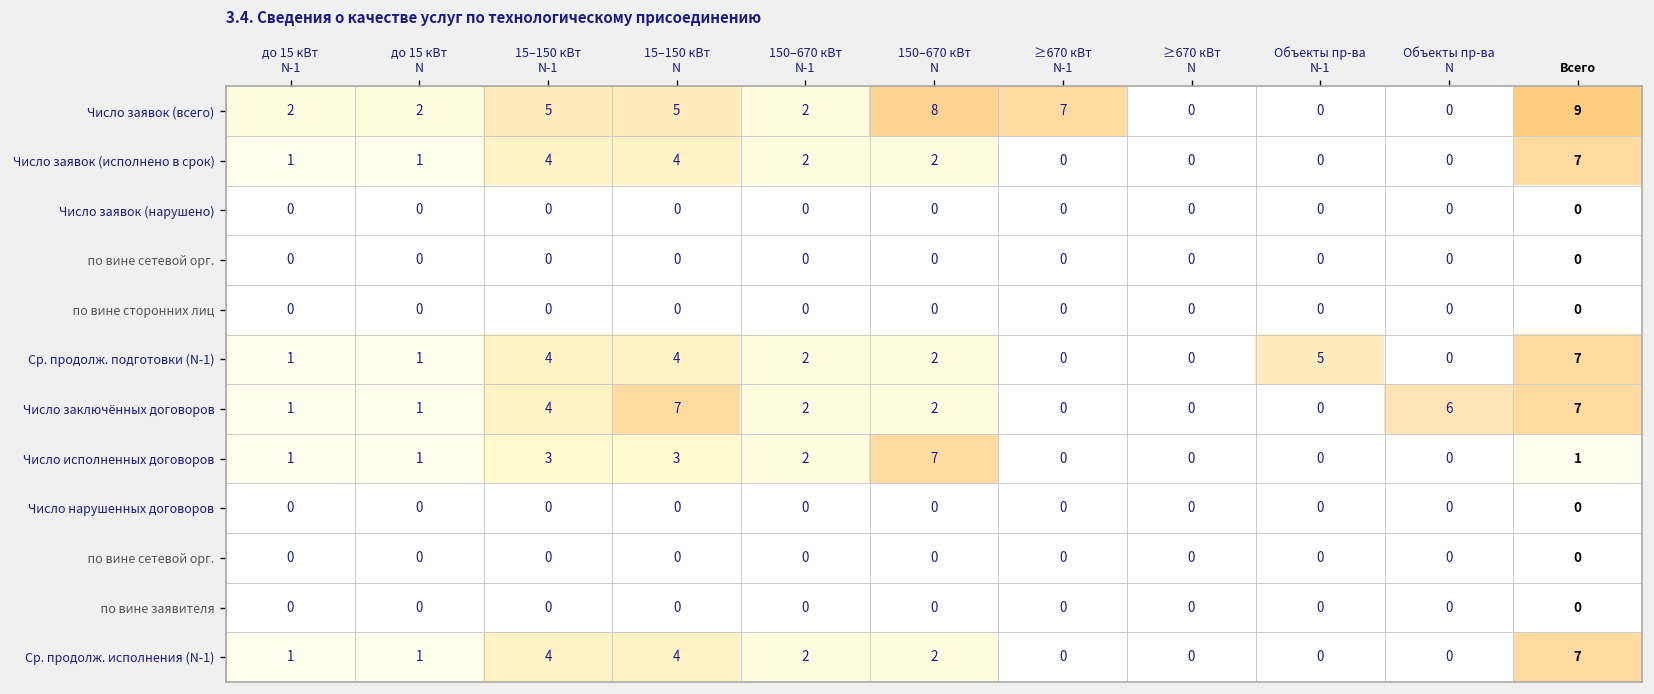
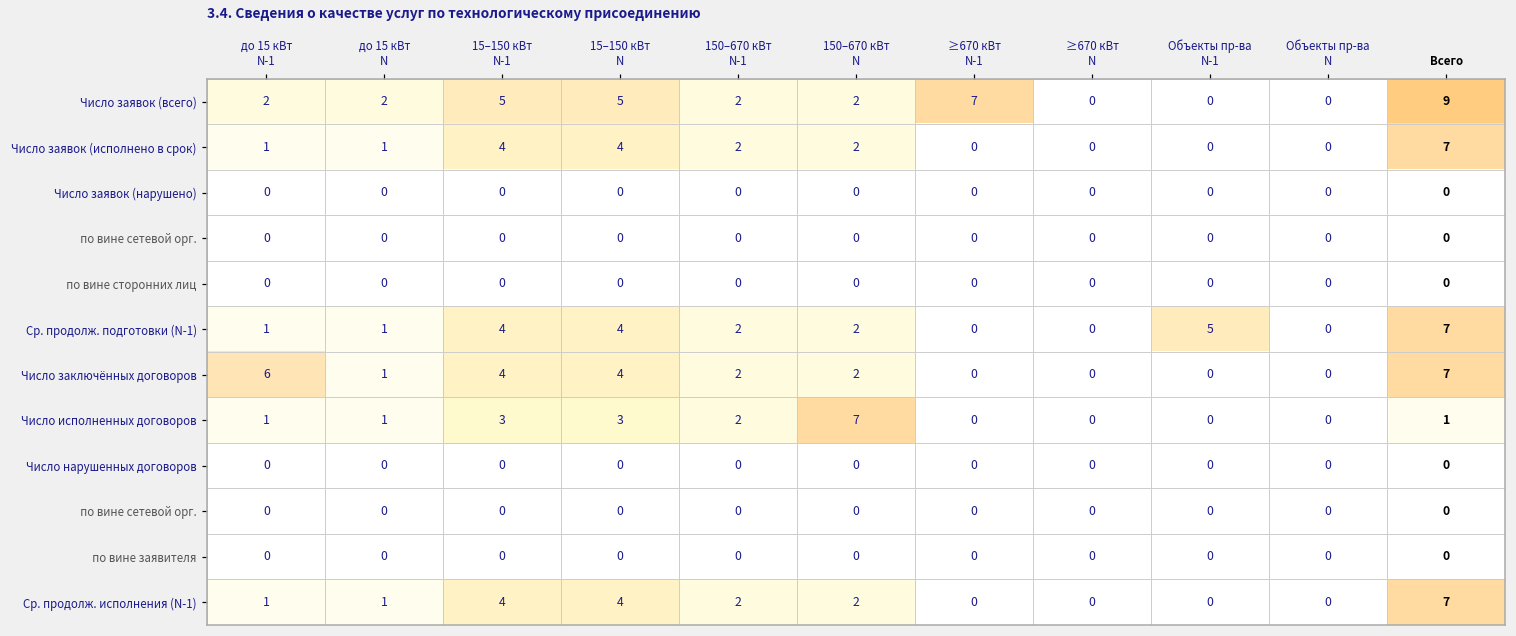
  {
    "Число заявок (всего)": {
      "до 15 кВт N-1": 2,
      "до 15 кВт N": 2,
      "15–150 кВт N-1": 5,
      "15–150 кВт N": 5,
      "150–670 кВт N-1": 2,
-     "150–670 кВт N": 8,
+     "150–670 кВт N": 2,
      "≥670 кВт N-1": 7,
      "≥670 кВт N": 0,
      "Объекты пр-ва N-1": 0,
      "Объекты пр-ва N": 0,
      "Всего": 9
    },
    "Число заявок (исполнено в срок)": {
      "до 15 кВт N-1": 1,
      "до 15 кВт N": 1,
      "15–150 кВт N-1": 4,
      "15–150 кВт N": 4,
      "150–670 кВт N-1": 2,
      "150–670 кВт N": 2,
      "≥670 кВт N-1": 0,
      "≥670 кВт N": 0,
      "Объекты пр-ва N-1": 0,
      "Объекты пр-ва N": 0,
      "Всего": 7
    },
    "Число заявок (нарушено)": {
      "до 15 кВт N-1": 0,
      "до 15 кВт N": 0,
      "15–150 кВт N-1": 0,
      "15–150 кВт N": 0,
      "150–670 кВт N-1": 0,
      "150–670 кВт N": 0,
      "≥670 кВт N-1": 0,
      "≥670 кВт N": 0,
      "Объекты пр-ва N-1": 0,
      "Объекты пр-ва N": 0,
      "Всего": 0
    },
    "по вине сторонних лиц": {
      "до 15 кВт N-1": 0,
      "до 15 кВт N": 0,
      "15–150 кВт N-1": 0,
      "15–150 кВт N": 0,
      "150–670 кВт N-1": 0,
      "150–670 кВт N": 0,
      "≥670 кВт N-1": 0,
      "≥670 кВт N": 0,
      "Объекты пр-ва N-1": 0,
      "Объекты пр-ва N": 0,
      "Всего": 0
    },
    "Ср. продолж. подготовки (N-1)": {
      "до 15 кВт N-1": 1,
      "до 15 кВт N": 1,
      "15–150 кВт N-1": 4,
      "15–150 кВт N": 4,
      "150–670 кВт N-1": 2,
      "150–670 кВт N": 2,
      "≥670 кВт N-1": 0,
      "≥670 кВт N": 0,
      "Объекты пр-ва N-1": 5,
      "Объекты пр-ва N": 0,
      "Всего": 7
    },
    "Число заключённых договоров": {
-     "до 15 кВт N-1": 1,
+     "до 15 кВт N-1": 6,
      "до 15 кВт N": 1,
      "15–150 кВт N-1": 4,
-     "15–150 кВт N": 7,
+     "15–150 кВт N": 4,
      "150–670 кВт N-1": 2,
      "150–670 кВт N": 2,
      "≥670 кВт N-1": 0,
      "≥670 кВт N": 0,
      "Объекты пр-ва N-1": 0,
-     "Объекты пр-ва N": 6,
+     "Объекты пр-ва N": 0,
      "Всего": 7
    },
    "Число исполненных договоров": {
      "до 15 кВт N-1": 1,
      "до 15 кВт N": 1,
      "15–150 кВт N-1": 3,
      "15–150 кВт N": 3,
      "150–670 кВт N-1": 2,
      "150–670 кВт N": 7,
      "≥670 кВт N-1": 0,
      "≥670 кВт N": 0,
      "Объекты пр-ва N-1": 0,
      "Объекты пр-ва N": 0,
      "Всего": 1
    },
    "Число нарушенных договоров": {
      "до 15 кВт N-1": 0,
      "до 15 кВт N": 0,
      "15–150 кВт N-1": 0,
      "15–150 кВт N": 0,
      "150–670 кВт N-1": 0,
      "150–670 кВт N": 0,
      "≥670 кВт N-1": 0,
      "≥670 кВт N": 0,
      "Объекты пр-ва N-1": 0,
      "Объекты пр-ва N": 0,
      "Всего": 0
    },
    "по вине заявителя": {
      "до 15 кВт N-1": 0,
      "до 15 кВт N": 0,
      "15–150 кВт N-1": 0,
      "15–150 кВт N": 0,
      "150–670 кВт N-1": 0,
      "150–670 кВт N": 0,
      "≥670 кВт N-1": 0,
      "≥670 кВт N": 0,
      "Объекты пр-ва N-1": 0,
      "Объекты пр-ва N": 0,
      "Всего": 0
    },
    "Ср. продолж. исполнения (N-1)": {
      "до 15 кВт N-1": 1,
      "до 15 кВт N": 1,
      "15–150 кВт N-1": 4,
      "15–150 кВт N": 4,
      "150–670 кВт N-1": 2,
      "150–670 кВт N": 2,
      "≥670 кВт N-1": 0,
      "≥670 кВт N": 0,
      "Объекты пр-ва N-1": 0,
      "Объекты пр-ва N": 0,
      "Всего": 7
    }
  }
